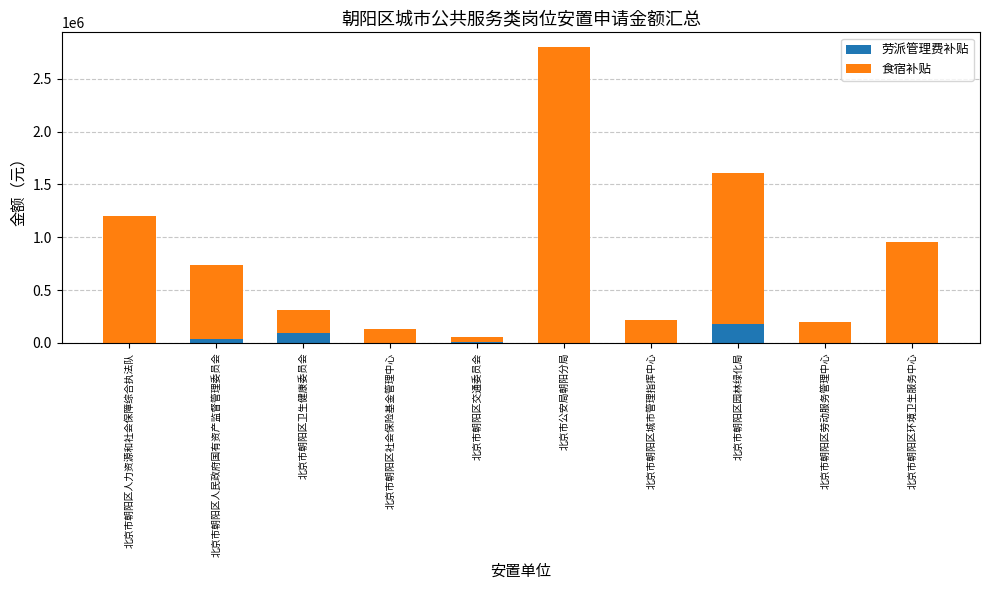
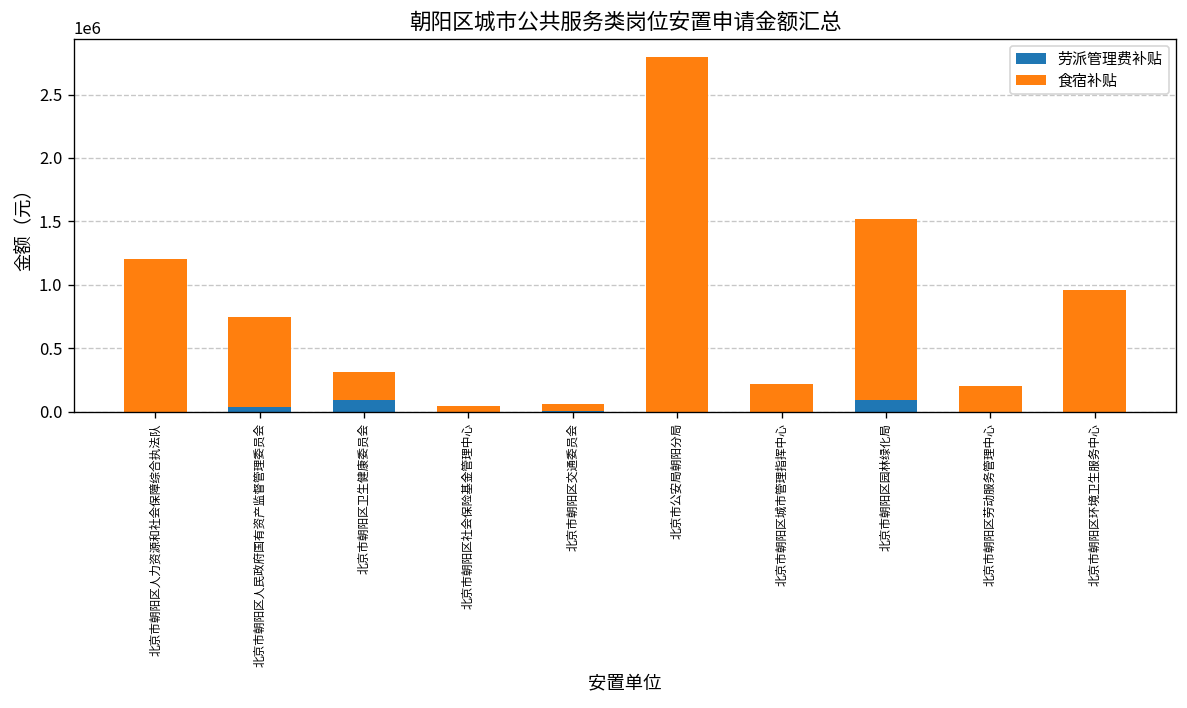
  {
    "劳派管理费补贴": {
      "北京市朝阳区人力资源和社会保障综合执法队": 0,
      "北京市朝阳区人民政府国有资产监督管理委员会": 40000,
      "北京市朝阳区卫生健康委员会": 100000,
      "北京市朝阳区社会保险基金管理中心": 0,
      "北京市公安局朝阳分局": 0,
      "北京市朝阳区城市管理指挥中心": 0,
-     "北京市朝阳区园林绿化局": 180000,
+     "北京市朝阳区园林绿化局": 90000,
      "北京市朝阳区劳动服务管理中心": 0,
      "北京市朝阳区环境卫生服务中心": 0
    },
    "食宿补贴": {
      "北京市朝阳区人力资源和社会保障综合执法队": 1200000,
      "北京市朝阳区人民政府国有资产监督管理委员会": 700000,
      "北京市朝阳区卫生健康委员会": 220000,
-     "北京市朝阳区社会保险基金管理中心": 130000,
+     "北京市朝阳区社会保险基金管理中心": 40000,
      "北京市朝阳区交通委员会": 50000,
      "北京市公安局朝阳分局": 2800000,
      "北京市朝阳区城市管理指挥中心": 210000,
      "北京市朝阳区园林绿化局": 1430000,
      "北京市朝阳区劳动服务管理中心": 200000,
      "北京市朝阳区环境卫生服务中心": 960000
    }
  }
